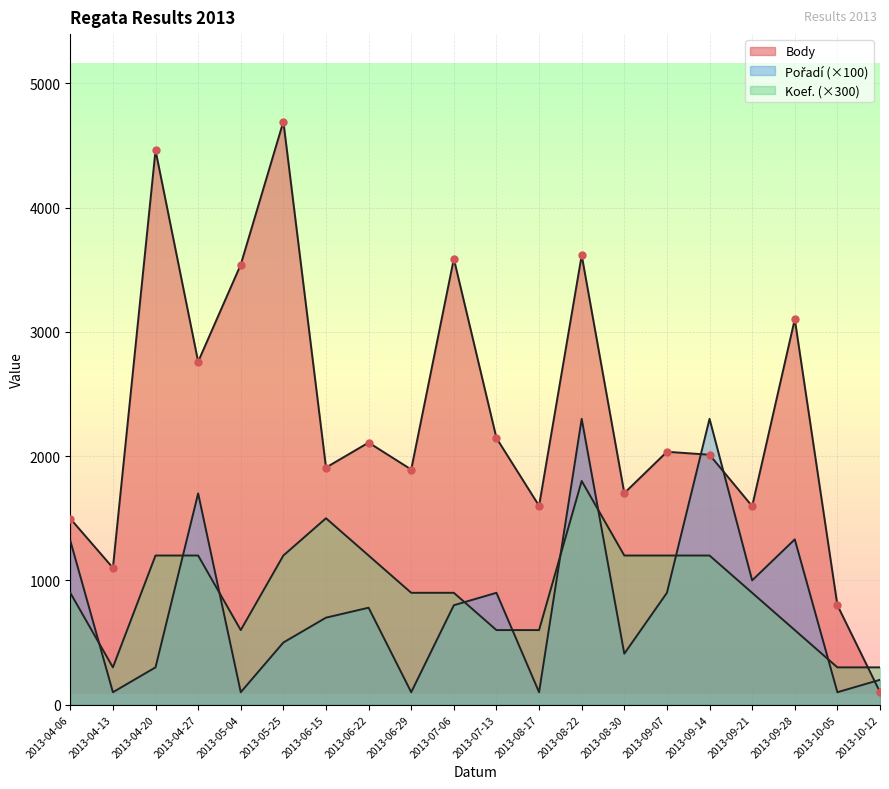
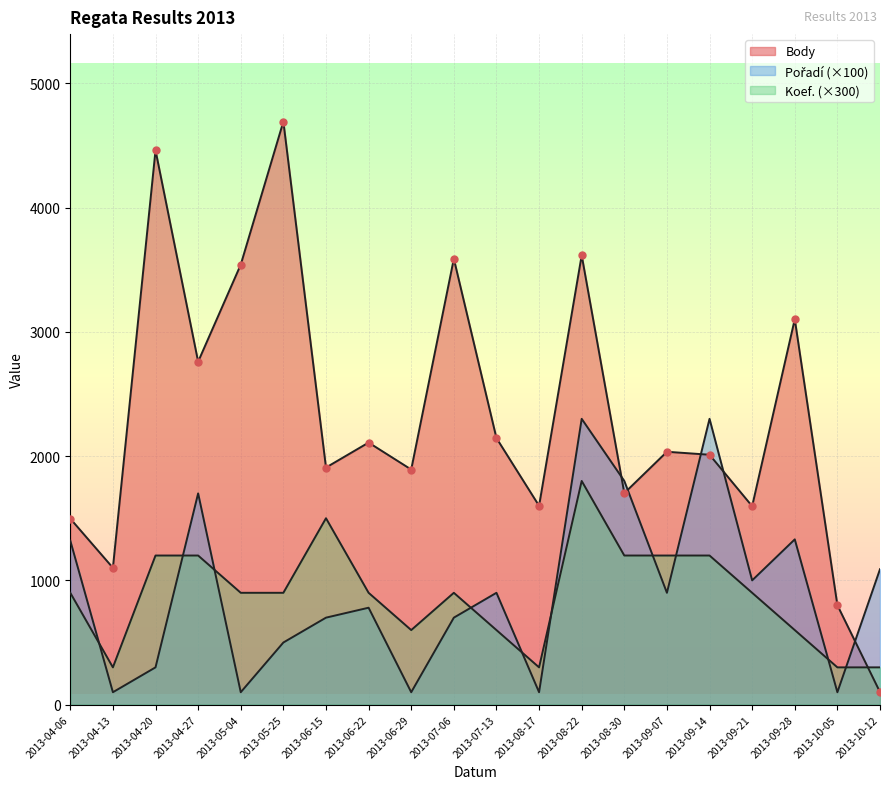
  {
    "Pořadí (×100)": {
      "2013-04-06": 1320,
      "2013-04-13": 100,
      "2013-04-20": 300,
      "2013-04-27": 1700,
      "2013-05-04": 100,
      "2013-05-25": 500,
      "2013-06-15": 700,
      "2013-06-22": 780,
      "2013-06-29": 100,
-     "2013-07-06": 800,
+     "2013-07-06": 700,
      "2013-07-13": 900,
      "2013-08-17": 100,
      "2013-08-22": 2300,
-     "2013-08-30": 410,
+     "2013-08-30": 1800,
      "2013-09-07": 900,
      "2013-09-14": 2300,
      "2013-09-21": 1000,
      "2013-09-28": 1330,
      "2013-10-05": 100,
-     "2013-10-12": 200
+     "2013-10-12": 1090
    },
    "Koef. (×300)": {
      "2013-04-06": 900,
      "2013-04-13": 300,
      "2013-04-20": 1200,
      "2013-04-27": 1200,
-     "2013-05-04": 600,
-     "2013-05-25": 1200,
+     "2013-05-04": 900,
+     "2013-05-25": 900,
      "2013-06-15": 1500,
-     "2013-06-22": 1200,
-     "2013-06-29": 900,
+     "2013-06-22": 900,
+     "2013-06-29": 600,
      "2013-07-06": 900,
      "2013-07-13": 600,
-     "2013-08-17": 600,
+     "2013-08-17": 300,
      "2013-08-22": 1800,
      "2013-08-30": 1200,
      "2013-09-07": 1200,
      "2013-09-14": 1200,
      "2013-09-21": 900,
      "2013-09-28": 600,
      "2013-10-05": 300,
      "2013-10-12": 300
    }
  }
